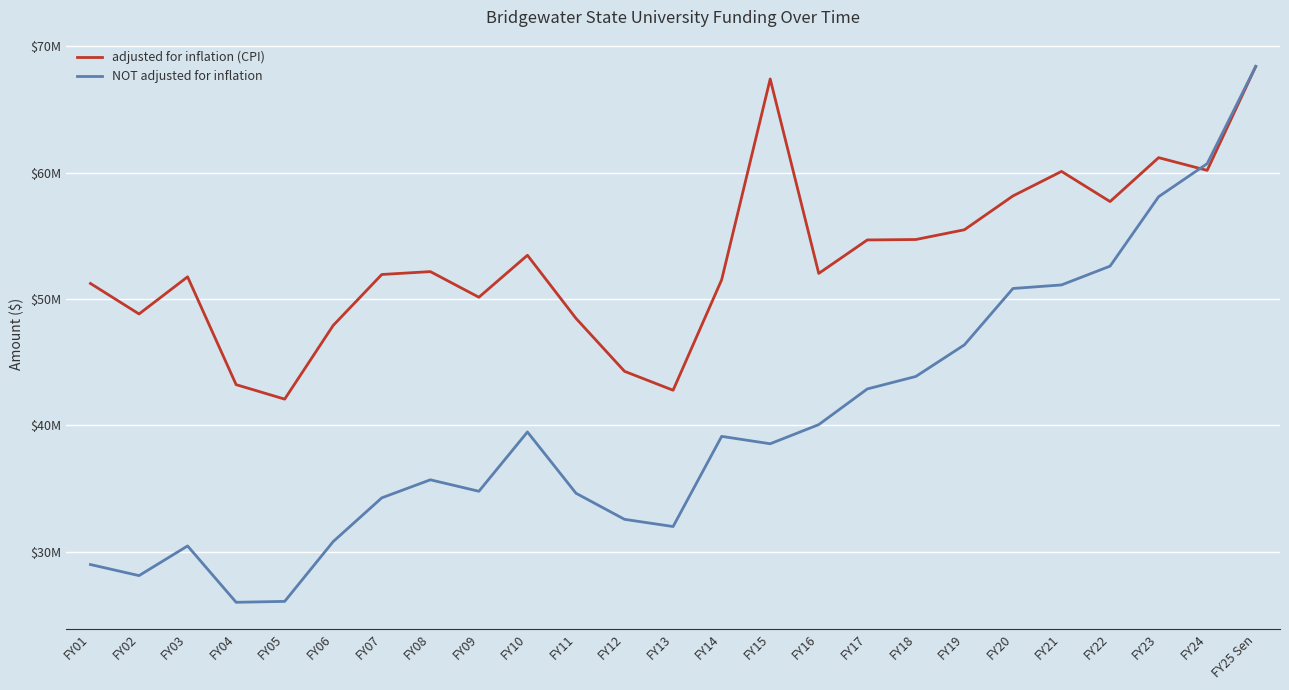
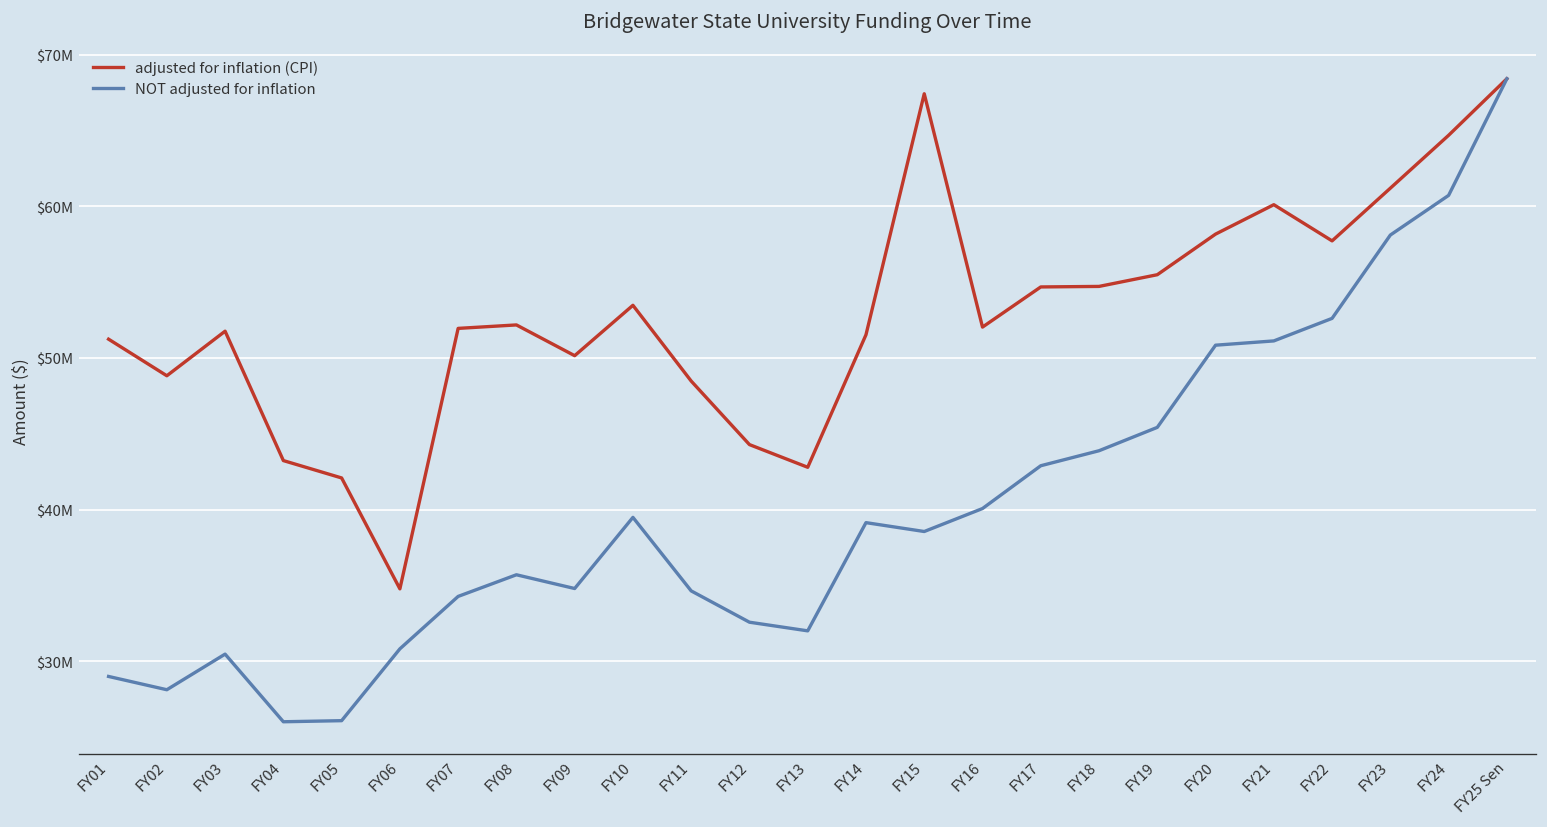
  {
    "adjusted for inflation (CPI)": {
      "FY01": "$51200000",
      "FY02": "$48800000",
      "FY03": "$51800000",
      "FY04": "$43200000",
      "FY05": "$42100000",
-     "FY06": "$47900000",
+     "FY06": "$34800000",
      "FY07": "$51900000",
      "FY08": "$52200000",
      "FY09": "$50100000",
      "FY10": "$53500000",
      "FY11": "$48500000",
      "FY12": "$44300000",
      "FY13": "$42800000",
      "FY14": "$51500000",
      "FY15": "$67400000",
      "FY16": "$52000000",
      "FY17": "$54700000",
      "FY18": "$54700000",
      "FY19": "$55500000",
      "FY20": "$58200000",
      "FY21": "$60100000",
      "FY22": "$57700000",
      "FY23": "$61200000",
-     "FY24": "$60200000"
+     "FY24": "$64700000"
    },
    "NOT adjusted for inflation": {
      "FY01": "$29000000",
      "FY02": "$28100000",
      "FY03": "$30500000",
      "FY04": "$26000000",
      "FY05": "$26100000",
      "FY06": "$30800000",
      "FY07": "$34300000",
      "FY08": "$35700000",
      "FY09": "$34800000",
      "FY10": "$39500000",
      "FY11": "$34600000",
      "FY12": "$32600000",
      "FY13": "$32000000",
      "FY14": "$39100000",
      "FY15": "$38600000",
      "FY16": "$40100000",
      "FY17": "$42900000",
      "FY18": "$43900000",
-     "FY19": "$46400000",
+     "FY19": "$45400000",
      "FY20": "$50800000",
      "FY21": "$51100000",
      "FY22": "$52600000",
      "FY23": "$58100000",
      "FY24": "$60700000"
    }
  }
